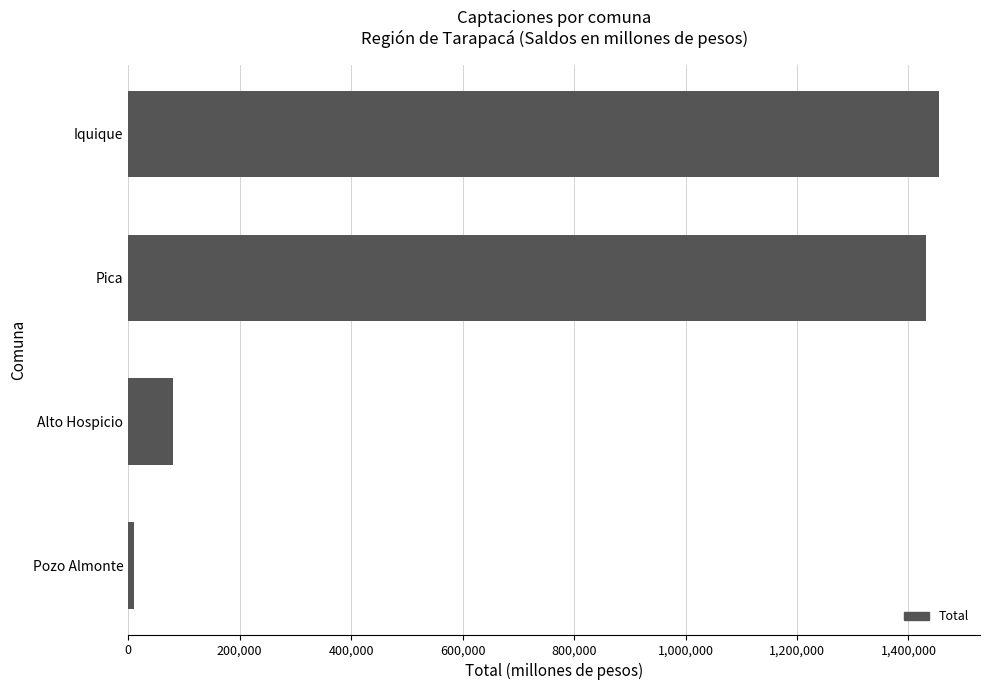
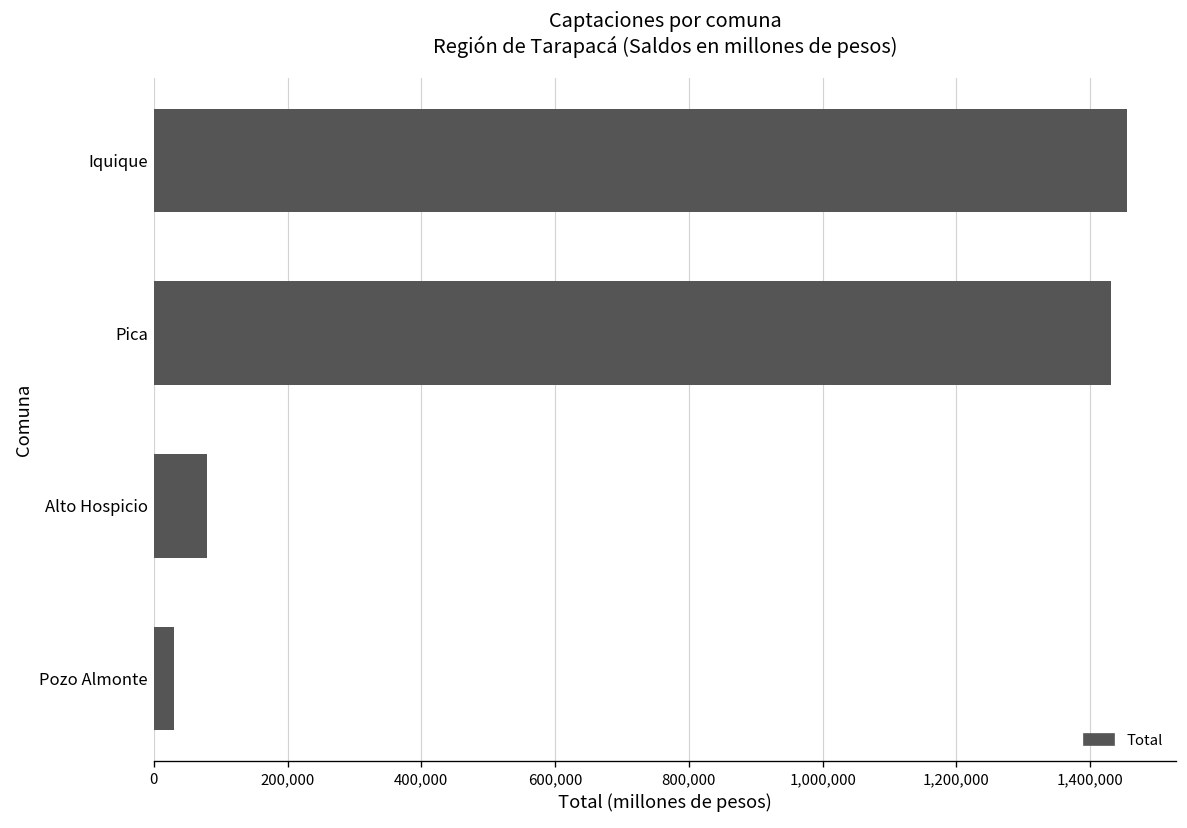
  {
    "Iquique": "1,460,000",
    "Pica": "1,430,000",
    "Alto Hospicio": "80,000",
-   "Pozo Almonte": "10,000"
+   "Pozo Almonte": "30,000"
  }
